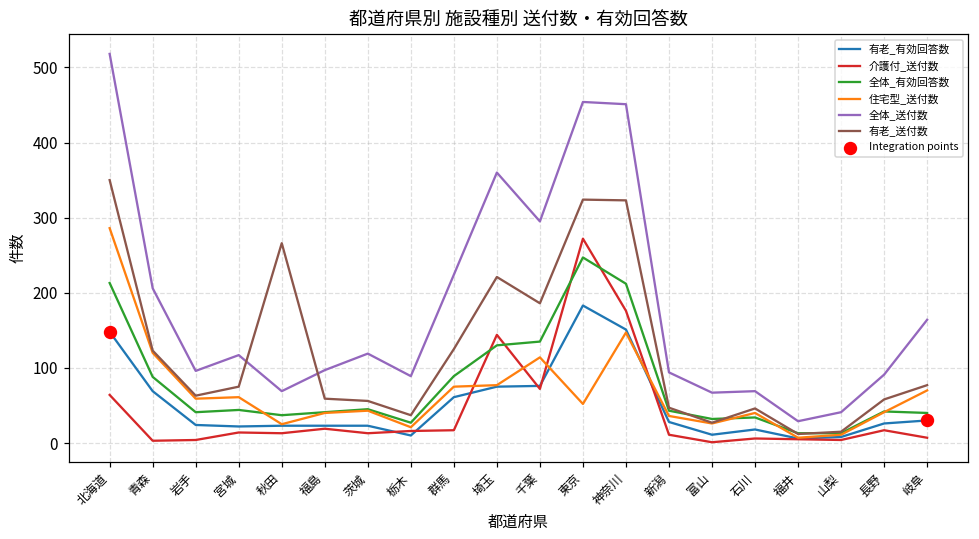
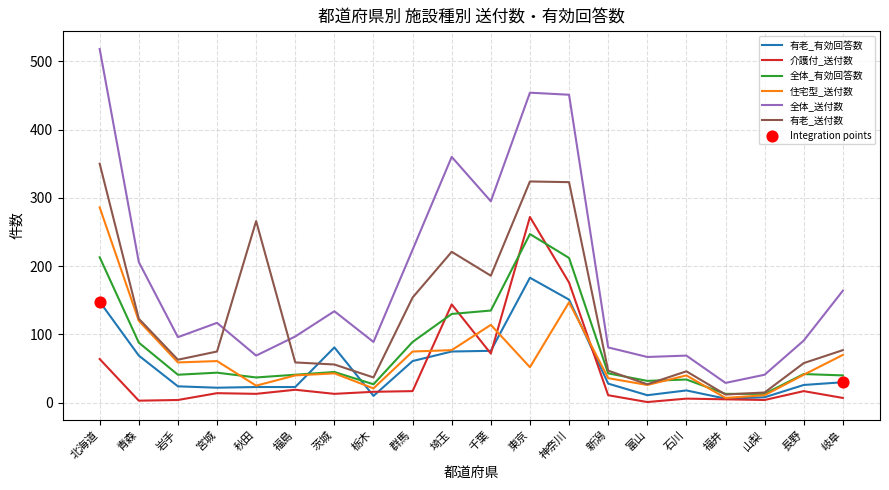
  {
    "有老_有効回答数": {
      "青森": 70,
      "岩手": 20,
      "宮城": 20,
      "福島": 20,
-     "茨城": 20,
+     "茨城": 80,
      "栃木": 10,
      "群馬": 60,
      "千葉": 80,
      "東京": 180,
      "神奈川": 150,
      "新潟": 30,
      "富山": 10,
      "石川": 20,
      "長野": 30
    },
    "介護付_送付数": {
      "北海道": 60,
      "青森": 0,
      "岩手": 0,
      "宮城": 10,
      "秋田": 10,
      "福島": 20,
      "茨城": 10,
      "栃木": 20,
      "群馬": 20,
      "埼玉": 140,
      "千葉": 70,
      "東京": 270,
      "神奈川": 180,
      "新潟": 10,
      "富山": 0,
      "石川": 10,
      "山梨": 0,
      "長野": 20,
      "岐阜": 10
    },
    "全体_有効回答数": {
      "北海道": 210,
      "青森": 90,
      "岩手": 40,
      "宮城": 40,
      "秋田": 40,
      "栃木": 30,
      "群馬": 90,
      "埼玉": 130,
      "千葉": 140,
      "東京": 250,
      "神奈川": 210,
      "新潟": 40,
      "富山": 30,
      "石川": 30,
      "岐阜": 40
    },
    "住宅型_送付数": {
      "北海道": 290,
      "岩手": 60,
      "宮城": 60,
      "栃木": 20,
      "群馬": 80,
      "千葉": 110,
      "東京": 50,
      "神奈川": 150,
      "新潟": 40,
      "石川": 40,
      "岐阜": 70
    },
    "全体_送付数": {
      "北海道": 520,
      "青森": 210,
      "岩手": 100,
      "宮城": 120,
      "秋田": 70,
      "福島": 100,
-     "茨城": 120,
+     "茨城": 130,
      "栃木": 90,
      "群馬": 220,
      "埼玉": 360,
      "千葉": 300,
      "東京": 450,
      "神奈川": 450,
-     "新潟": 90,
+     "新潟": 80,
      "富山": 70,
      "石川": 70,
      "福井": 30,
      "山梨": 40,
      "長野": 90,
      "岐阜": 160
    },
    "有老_送付数": {
      "北海道": 350,
      "岩手": 60,
      "宮城": 80,
      "秋田": 270,
      "福島": 60,
      "茨城": 60,
      "栃木": 40,
-     "群馬": 130,
+     "群馬": 150,
      "埼玉": 220,
      "千葉": 190,
      "東京": 320,
      "神奈川": 320,
      "新潟": 50,
      "石川": 50,
      "長野": 60,
      "岐阜": 80
    }
  }
